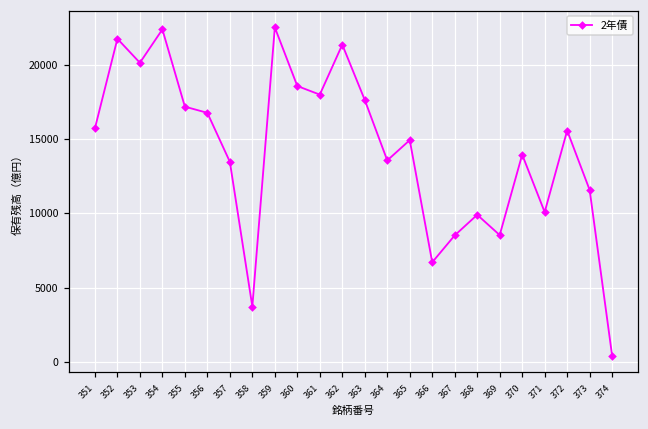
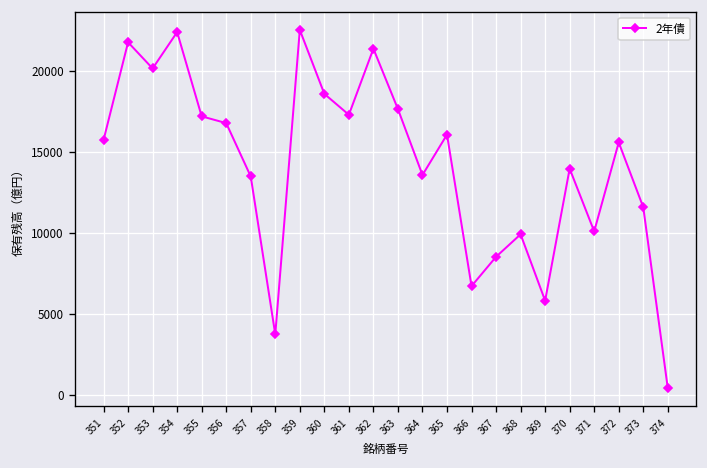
  {
    "351": 15700,
    "352": 21800,
    "353": 20200,
    "354": 22400,
    "355": 17200,
    "356": 16800,
    "357": 13500,
    "358": 3700,
    "359": 22500,
    "360": 18600,
-   "361": 18000,
+   "361": 17300,
    "362": 21400,
    "363": 17700,
    "364": 13600,
-   "365": 14900,
+   "365": 16100,
    "366": 6700,
    "367": 8500,
    "368": 9900,
-   "369": 8500,
+   "369": 5800,
    "370": 14000,
    "371": 10100,
    "372": 15600,
    "373": 11600,
    "374": 400
  }
